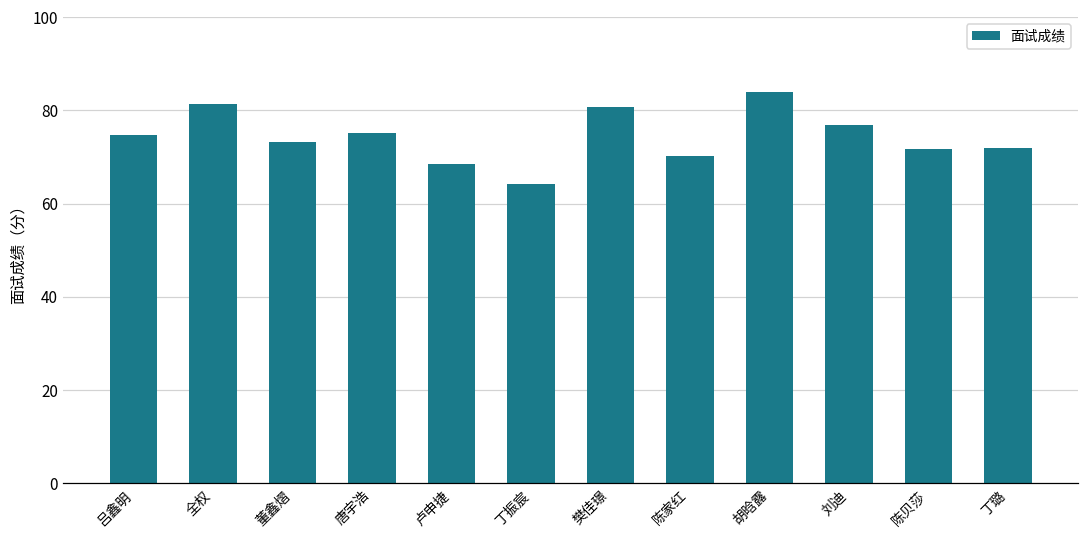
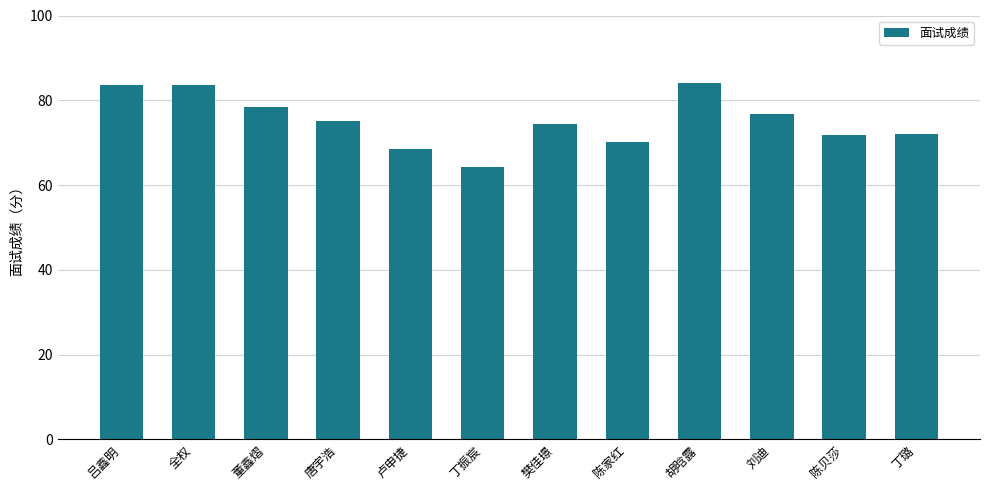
  {
-   "吕鑫明": 75,
-   "全权": 81,
-   "董鑫熠": 73,
+   "吕鑫明": 84,
+   "全权": 84,
+   "董鑫熠": 78,
    "唐宇浩": 75,
    "卢申捷": 68,
    "丁振宸": 64,
-   "樊佳璟": 81,
+   "樊佳璟": 75,
    "陈家红": 70,
    "胡晗露": 84,
    "刘迪": 77,
    "陈贝莎": 72,
    "丁璐": 72
  }
